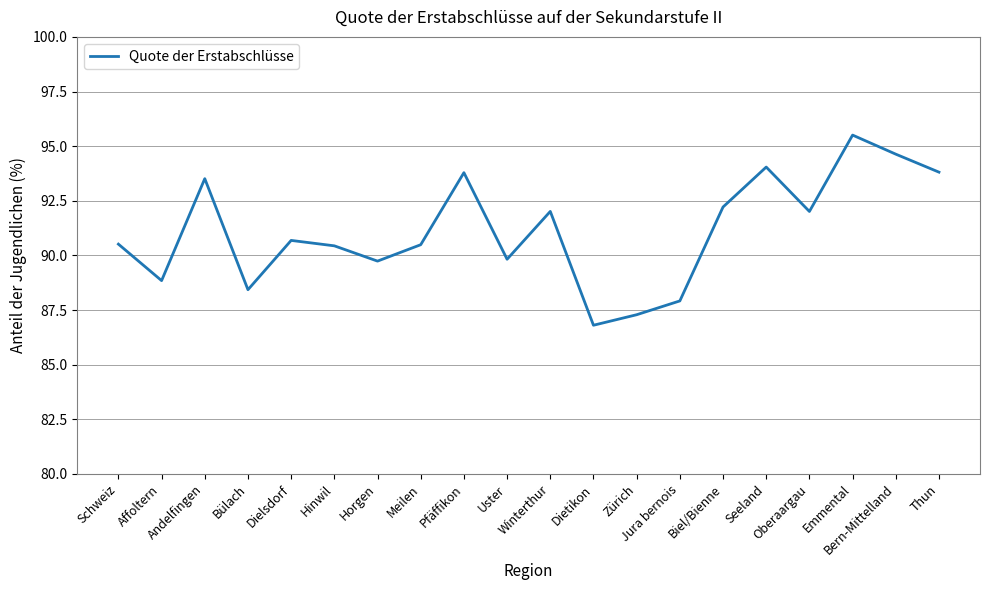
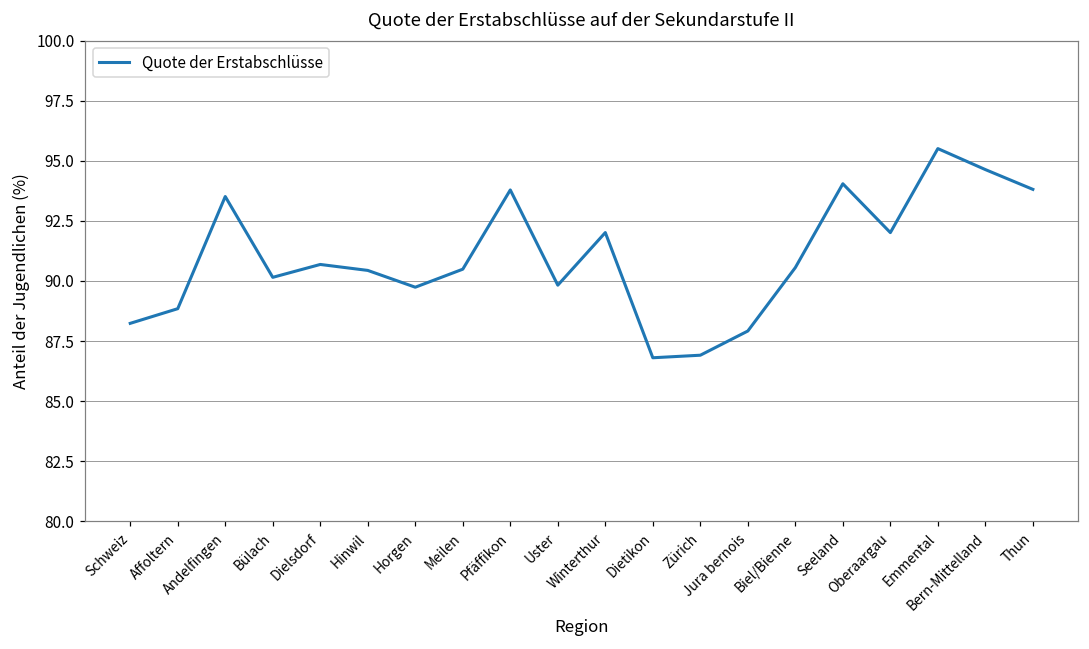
  {
-   "Schweiz": 90.5,
+   "Schweiz": 88.2,
    "Affoltern": 88.8,
    "Andelfingen": 93.5,
-   "Bülach": 88.4,
+   "Bülach": 90.2,
    "Dielsdorf": 90.7,
    "Hinwil": 90.4,
    "Horgen": 89.7,
    "Meilen": 90.5,
    "Pfäffikon": 93.8,
    "Uster": 89.8,
    "Winterthur": 92.0,
    "Dietikon": 86.8,
-   "Zürich": 87.3,
+   "Zürich": 86.9,
    "Jura bernois": 87.9,
-   "Biel/Bienne": 92.2,
+   "Biel/Bienne": 90.6,
    "Seeland": 94.0,
    "Oberaargau": 92.0,
    "Emmental": 95.5,
    "Bern-Mittelland": 94.6,
    "Thun": 93.8
  }
